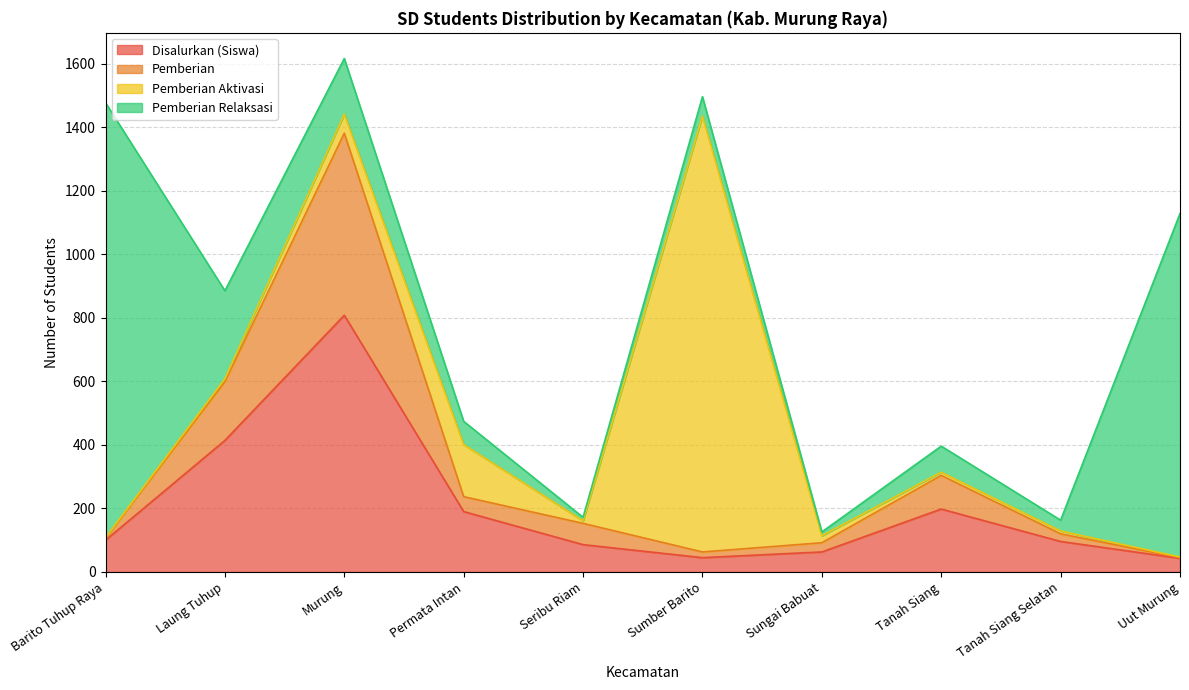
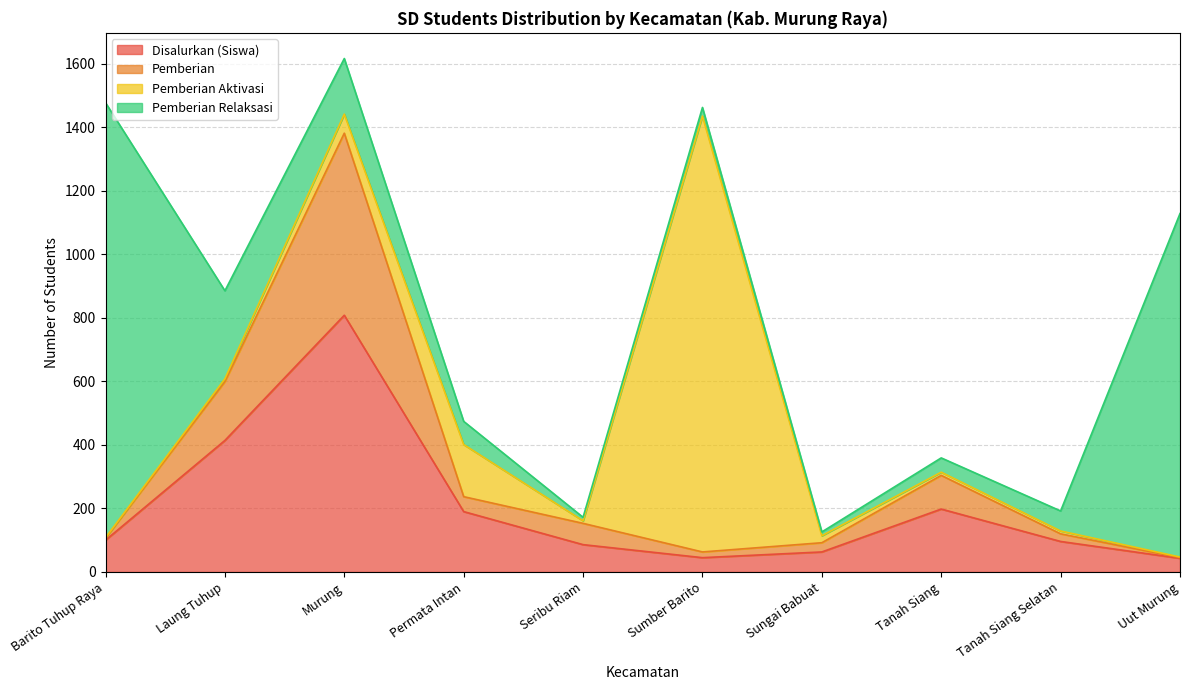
  {
    "Pemberian Aktivasi": {
      "Laung Tuhup": 10,
      "Murung": 60,
      "Permata Intan": 160,
      "Sumber Barito": 1370,
      "Sungai Babuat": 20,
      "Tanah Siang": 10,
      "Tanah Siang Selatan": 10
    },
    "Pemberian Relaksasi": {
      "Barito Tuhup Raya": 1370,
      "Laung Tuhup": 280,
      "Murung": 180,
      "Permata Intan": 70,
      "Seribu Riam": 10,
-     "Sumber Barito": 60,
+     "Sumber Barito": 30,
      "Sungai Babuat": 10,
-     "Tanah Siang": 80,
-     "Tanah Siang Selatan": 30,
+     "Tanah Siang": 50,
+     "Tanah Siang Selatan": 60,
      "Uut Murung": 1080
    }
  }
